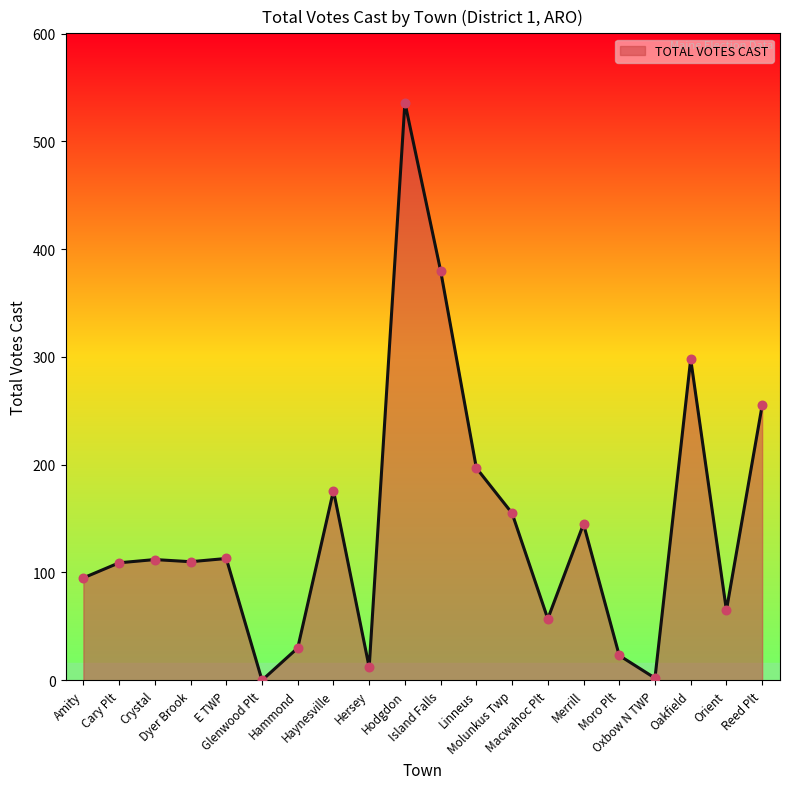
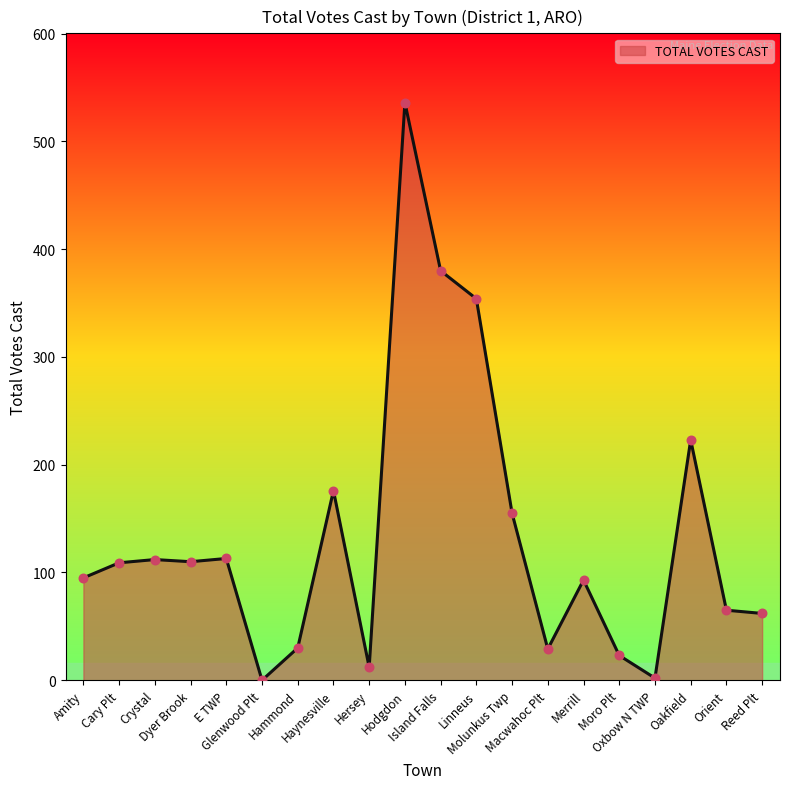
  {
    "Amity": 95,
    "Cary Plt": 109,
    "Crystal": 112,
    "Dyer Brook": 110,
    "E TWP": 113,
    "Hammond": 30,
    "Haynesville": 176,
    "Hodgdon": 536,
    "Island Falls": 380,
-   "Linneus": 197,
+   "Linneus": 354,
    "Molunkus Twp": 155,
-   "Macwahoc Plt": 57,
-   "Merrill": 145,
+   "Macwahoc Plt": 29,
+   "Merrill": 93,
    "Moro Plt": 23,
-   "Oakfield": 298,
+   "Oakfield": 223,
    "Orient": 65,
-   "Reed Plt": 255
+   "Reed Plt": 62
  }
